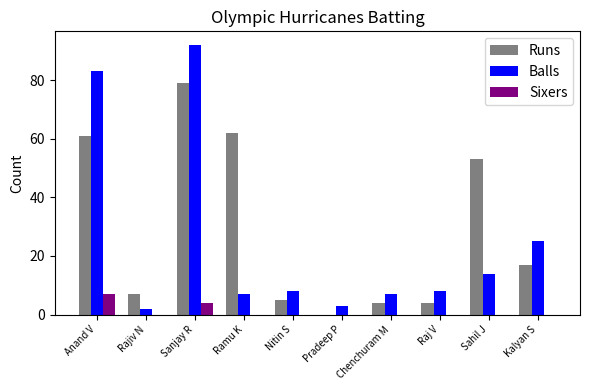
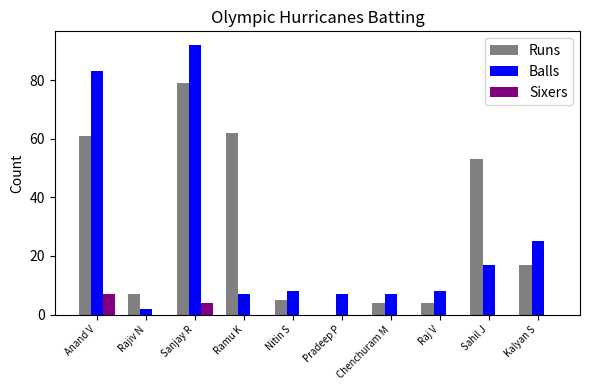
  {
    "Runs": {
      "Anand V": 61,
      "Rajiv N": 7,
      "Sanjay R": 79,
      "Ramu K": 62,
      "Nitin S": 5,
      "Pradeep P": 0,
      "Chenchuram M": 4,
      "Raj V": 4,
      "Sahil J": 53,
      "Kalyan S": 17
    },
    "Balls": {
      "Anand V": 83,
      "Rajiv N": 2,
      "Sanjay R": 92,
      "Ramu K": 7,
      "Nitin S": 8,
-     "Pradeep P": 3,
+     "Pradeep P": 7,
      "Chenchuram M": 7,
      "Raj V": 8,
-     "Sahil J": 14,
+     "Sahil J": 17,
      "Kalyan S": 25
    },
    "Sixers": {
      "Anand V": 7,
      "Rajiv N": 0,
      "Sanjay R": 4,
      "Ramu K": 0,
      "Nitin S": 0,
      "Pradeep P": 0,
      "Chenchuram M": 0,
      "Raj V": 0,
      "Sahil J": 0,
      "Kalyan S": 0
    }
  }
